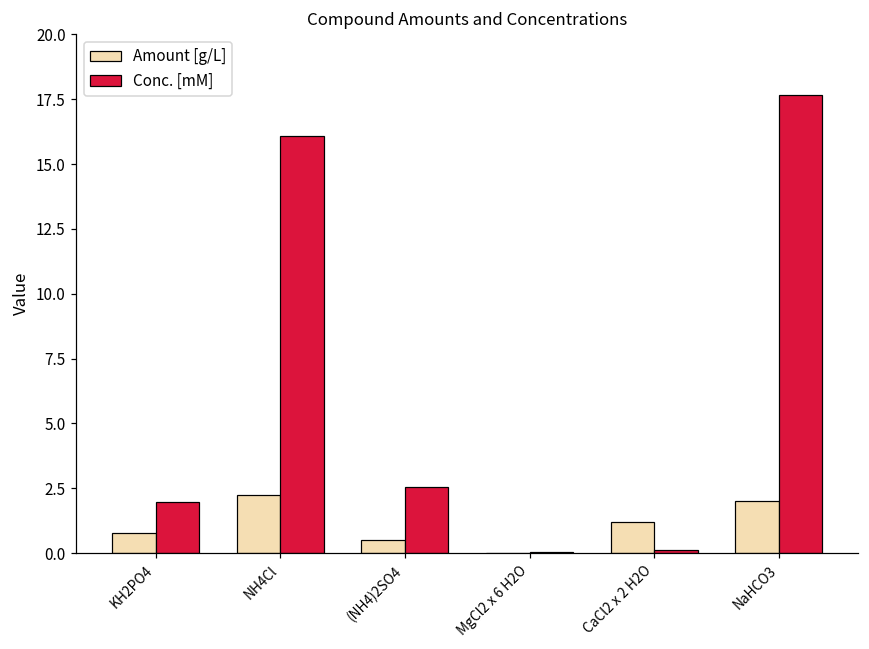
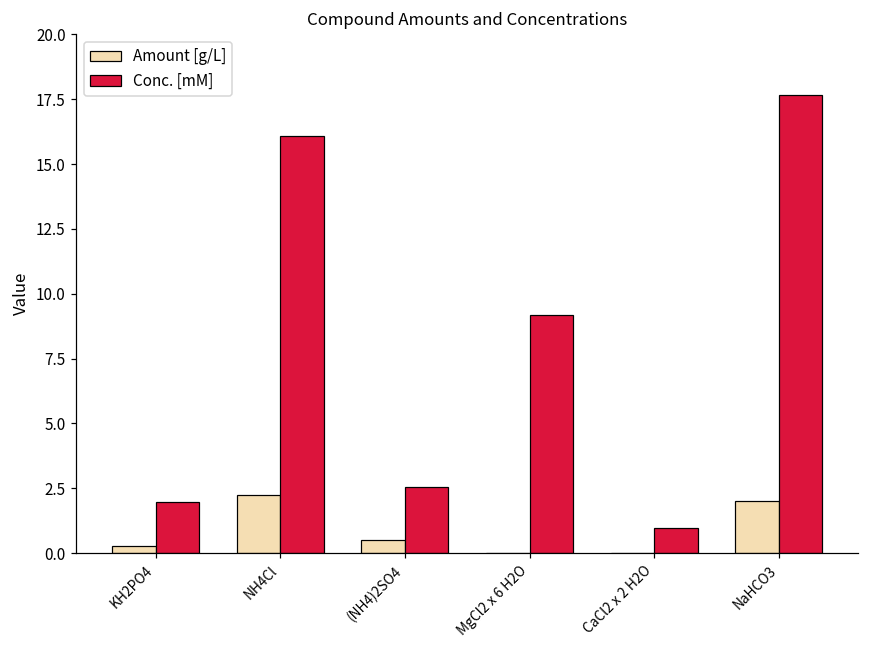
  {
    "Amount [g/L]": {
-     "KH2PO4": 0.8,
+     "KH2PO4": 0.3,
      "NH4Cl": 2.2,
      "(NH4)2SO4": 0.5,
-     "CaCl2 x 2 H2O": 1.2,
+     "CaCl2 x 2 H2O": 0.0,
      "NaHCO3": 2.0
    },
    "Conc. [mM]": {
      "KH2PO4": 2.0,
      "NH4Cl": 16.1,
      "(NH4)2SO4": 2.6,
-     "MgCl2 x 6 H2O": 0.0,
-     "CaCl2 x 2 H2O": 0.1,
+     "MgCl2 x 6 H2O": 9.2,
+     "CaCl2 x 2 H2O": 1.0,
      "NaHCO3": 17.7
    }
  }
